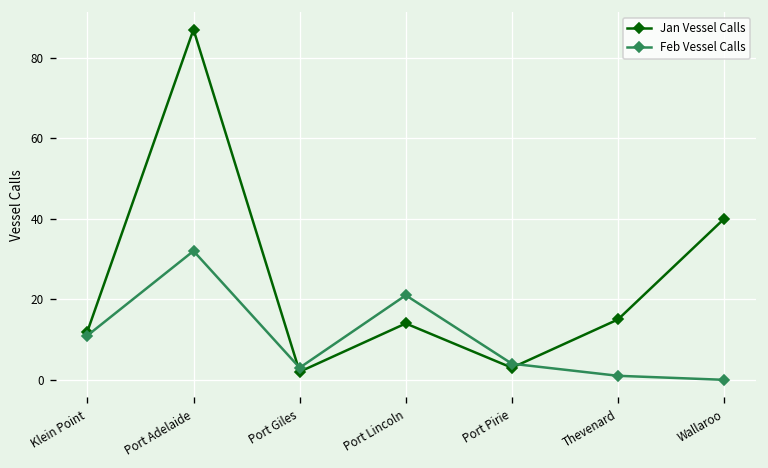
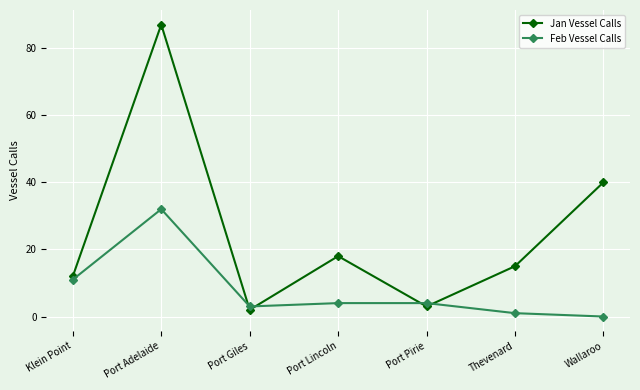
  {
    "Jan Vessel Calls": {
      "Klein Point": 12,
      "Port Adelaide": 87,
      "Port Giles": 2,
-     "Port Lincoln": 14,
+     "Port Lincoln": 18,
      "Port Pirie": 3,
      "Thevenard": 15,
      "Wallaroo": 40
    },
    "Feb Vessel Calls": {
      "Klein Point": 11,
      "Port Adelaide": 32,
      "Port Giles": 3,
-     "Port Lincoln": 21,
+     "Port Lincoln": 4,
      "Port Pirie": 4,
      "Thevenard": 1,
      "Wallaroo": 0
    }
  }
